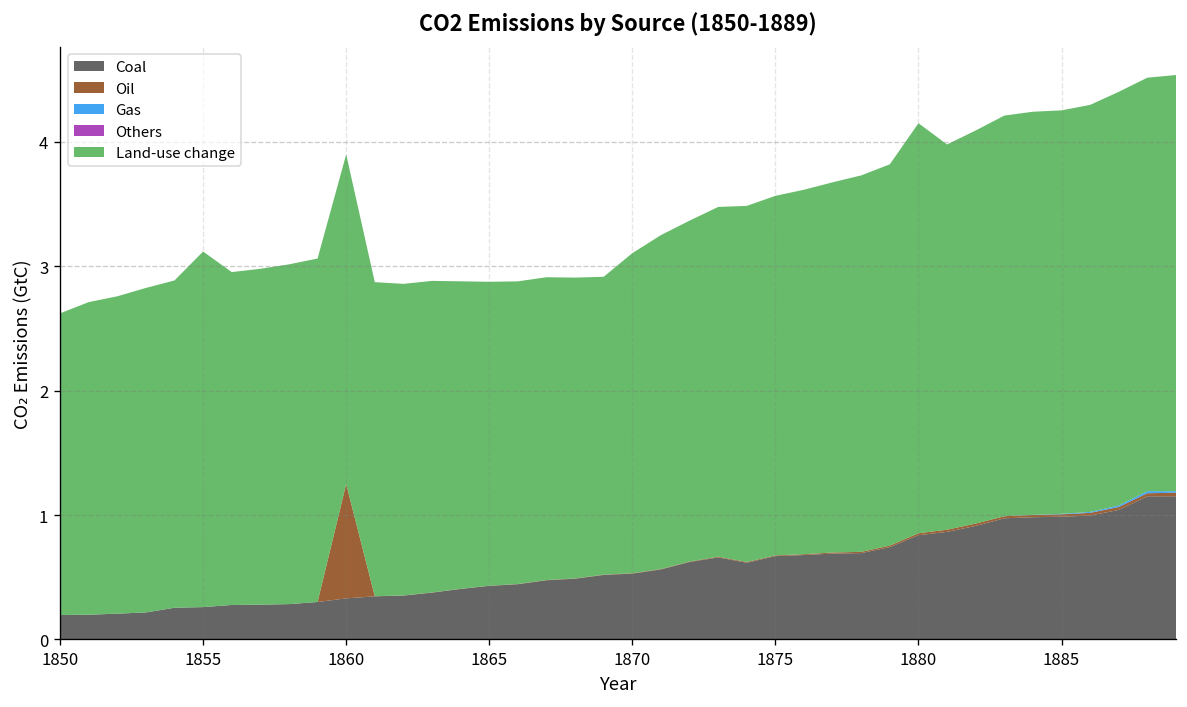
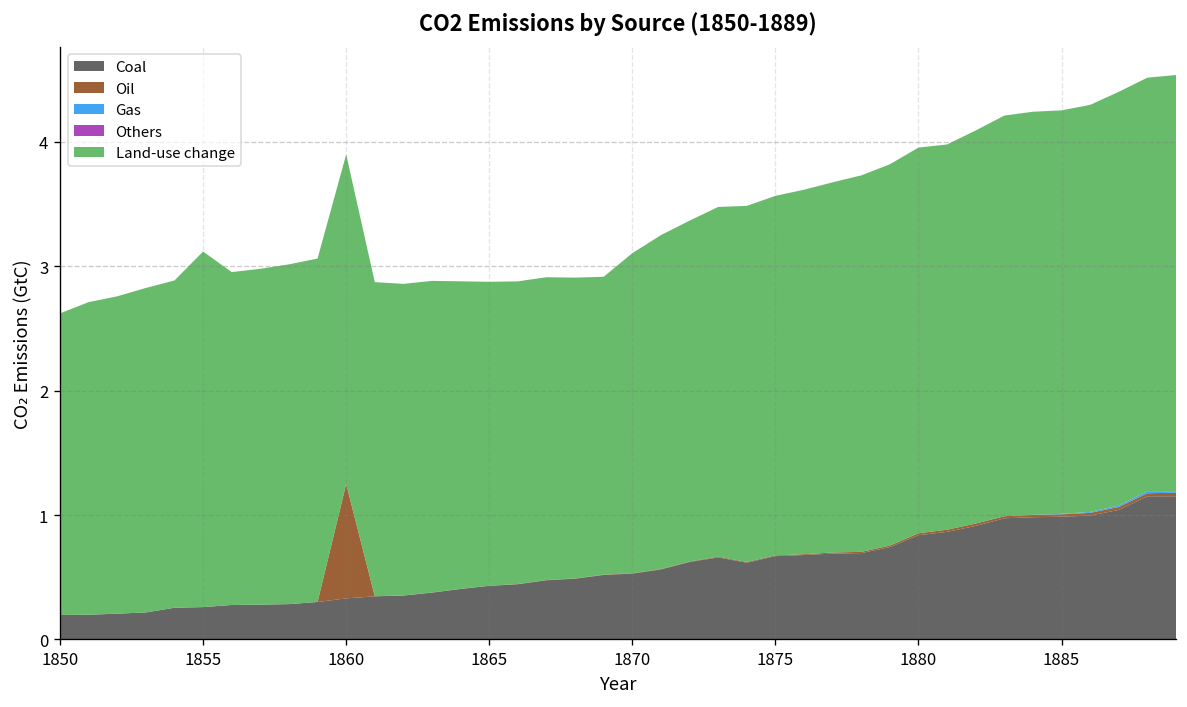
  {
    "Coal": {
      "1860": 0.33
    },
    "Land-use change": {
      "1850": 2.42,
      "1855": 2.86,
      "1860": 2.65,
      "1865": 2.44,
      "1870": 2.57,
      "1875": 2.89,
-     "1880": 3.30,
+     "1880": 3.10,
      "1885": 3.24
    }
  }
